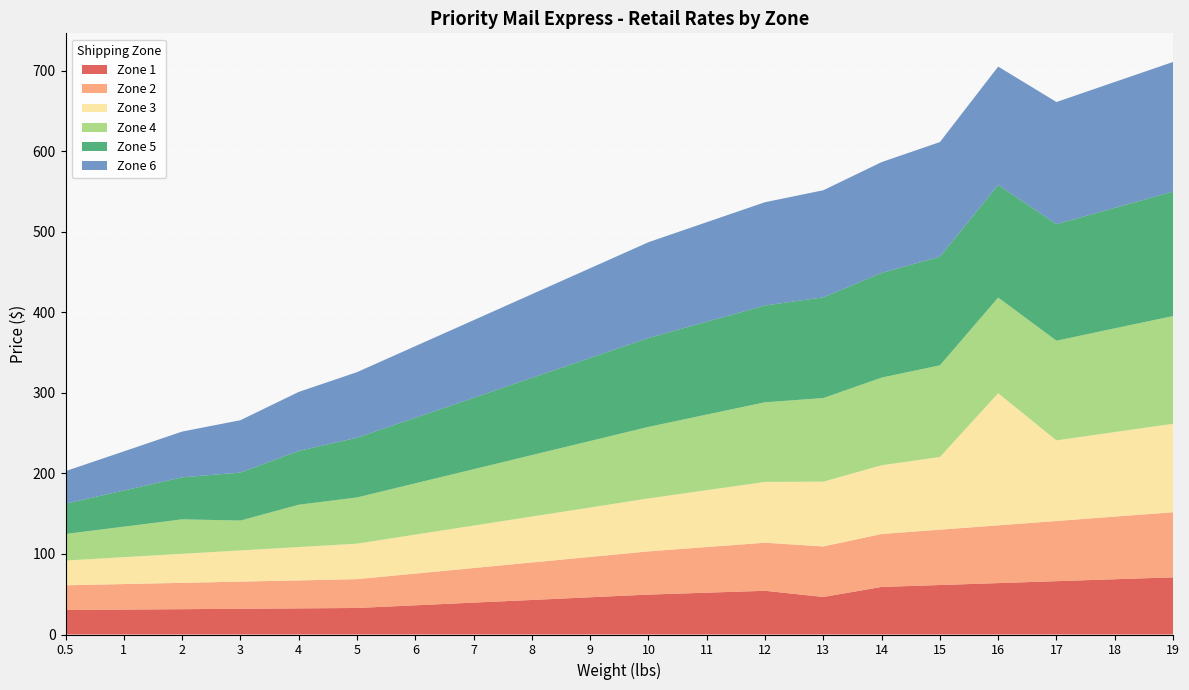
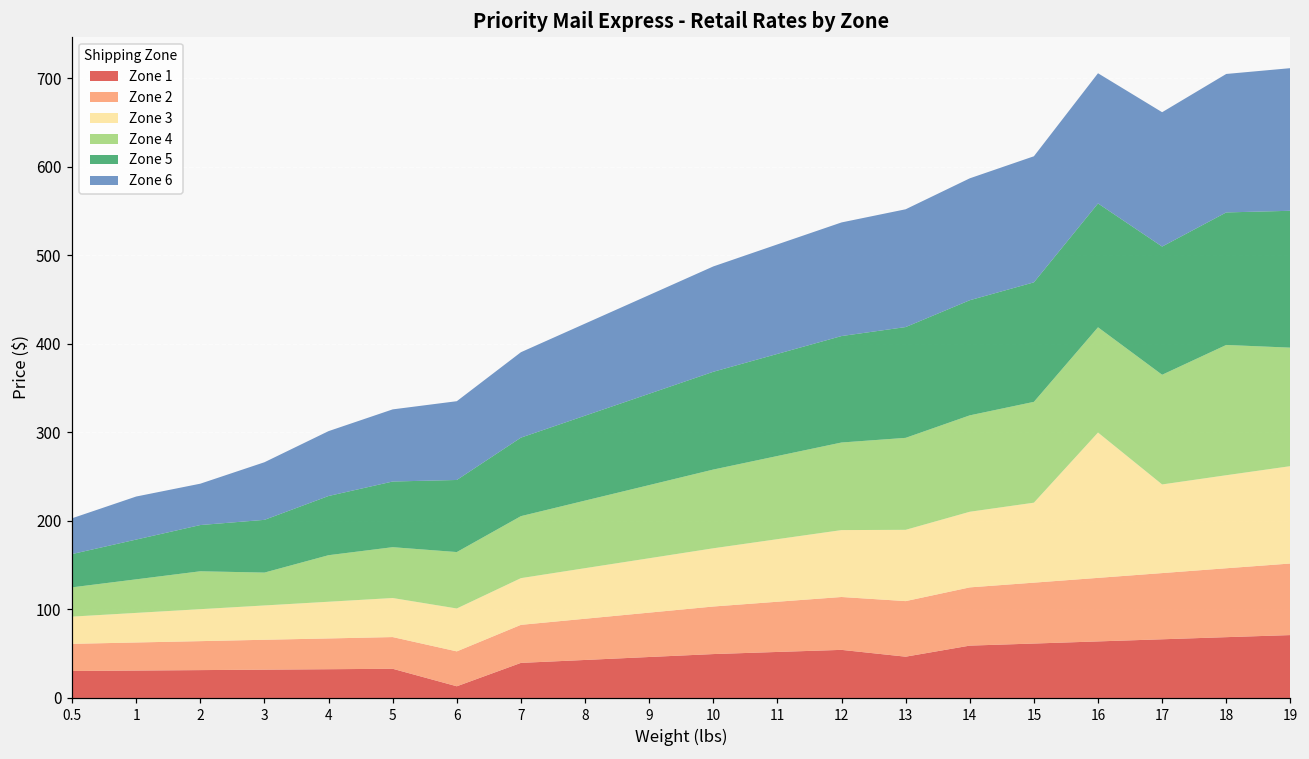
  {
    "Zone 1": {
      "0.5": 30,
      "1": 30,
      "2": 30,
      "3": 30,
      "4": 30,
      "5": 30,
-     "6": 40,
+     "6": 10,
      "7": 40,
      "8": 40,
      "9": 50,
      "10": 50,
      "11": 50,
      "12": 50,
      "13": 50,
      "14": 60,
      "15": 60,
      "16": 60,
      "17": 70,
      "18": 70,
      "19": 70
    },
    "Zone 2": {
      "0.5": 30,
      "1": 30,
      "2": 30,
      "3": 30,
      "4": 30,
      "5": 40,
      "6": 40,
      "7": 40,
      "8": 50,
      "9": 50,
      "10": 50,
      "11": 60,
      "12": 60,
      "13": 60,
      "14": 70,
      "15": 70,
      "16": 70,
      "17": 70,
      "18": 80,
      "19": 80
    },
    "Zone 3": {
      "0.5": 30,
      "1": 30,
      "2": 40,
      "3": 40,
      "4": 40,
      "5": 40,
      "6": 50,
      "7": 50,
      "8": 60,
      "9": 60,
      "10": 70,
      "11": 70,
      "12": 80,
      "13": 80,
      "14": 90,
      "15": 90,
      "16": 160,
      "17": 100,
      "18": 110,
      "19": 110
    },
    "Zone 4": {
      "0.5": 30,
      "1": 40,
      "2": 40,
      "3": 40,
      "4": 50,
      "5": 60,
      "6": 60,
      "7": 70,
      "8": 80,
      "9": 80,
      "10": 90,
      "11": 90,
      "12": 100,
      "13": 100,
      "14": 110,
      "15": 110,
      "16": 120,
      "17": 120,
-     "18": 130,
+     "18": 150,
      "19": 130
    },
    "Zone 5": {
      "0.5": 40,
      "1": 40,
      "2": 50,
      "3": 60,
      "4": 70,
      "5": 70,
      "6": 80,
      "7": 90,
      "8": 100,
      "9": 100,
      "10": 110,
      "11": 120,
      "12": 120,
      "13": 130,
      "14": 130,
      "15": 130,
      "16": 140,
      "17": 140,
      "18": 150,
      "19": 150
    },
    "Zone 6": {
      "0.5": 40,
      "1": 50,
-     "2": 60,
+     "2": 50,
      "3": 70,
      "4": 70,
      "5": 80,
      "6": 90,
      "7": 100,
      "8": 100,
      "9": 110,
      "10": 120,
      "11": 120,
      "12": 130,
      "13": 130,
      "14": 140,
      "15": 140,
      "16": 150,
      "17": 150,
      "18": 160,
      "19": 160
    }
  }
